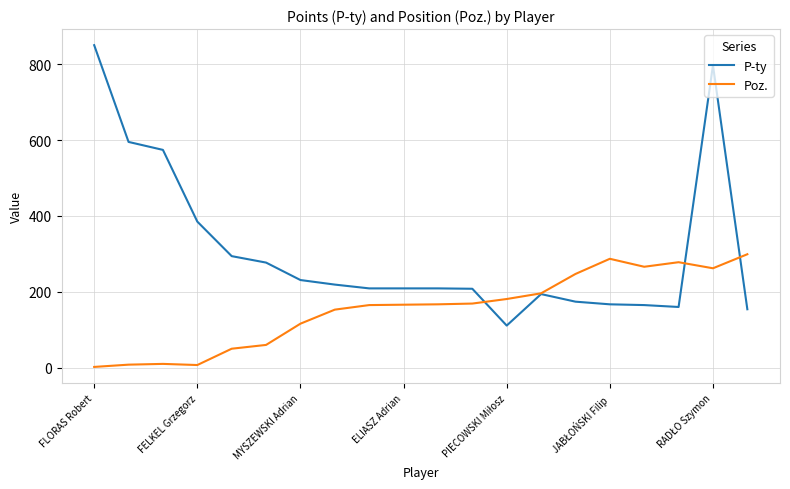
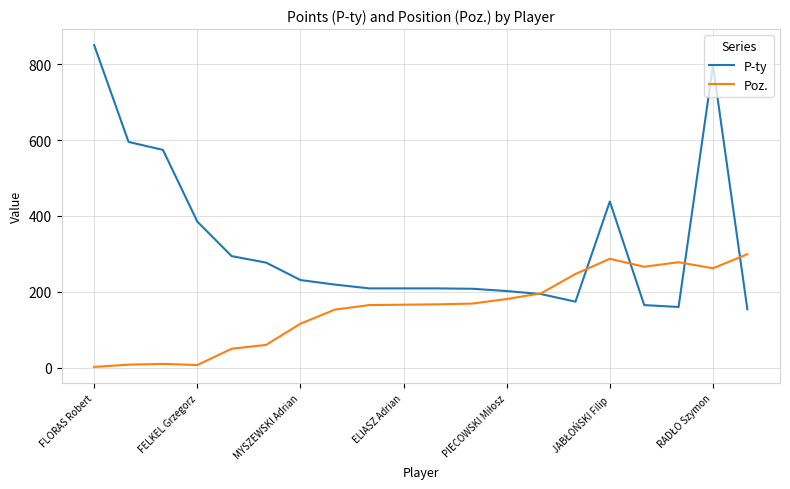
  {
    "P-ty": {
      "FLORAS Robert": 850,
      "FELKEL Grzegorz": 390,
      "MYSZEWSKI Adrian": 230,
      "ELIASZ Adrian": 210,
-     "PIECOWSKI Miłosz": 110,
-     "JABŁOŃSKI Filip": 170
+     "PIECOWSKI Miłosz": 200,
+     "JABŁOŃSKI Filip": 440
    },
    "Poz.": {
      "FLORAS Robert": 0,
      "FELKEL Grzegorz": 10,
      "MYSZEWSKI Adrian": 120,
      "ELIASZ Adrian": 170,
      "PIECOWSKI Miłosz": 180,
      "JABŁOŃSKI Filip": 290,
      "RADŁO Szymon": 260
    }
  }
